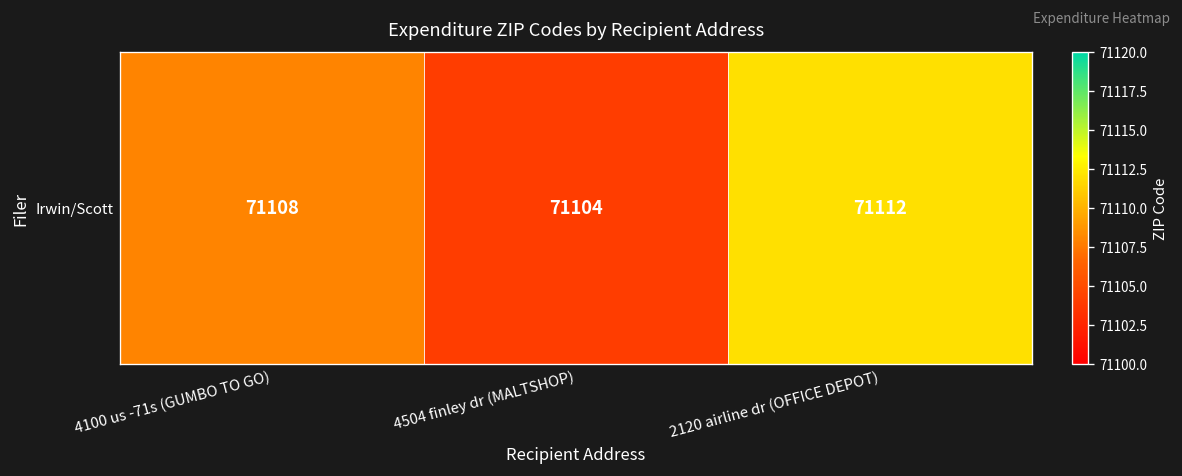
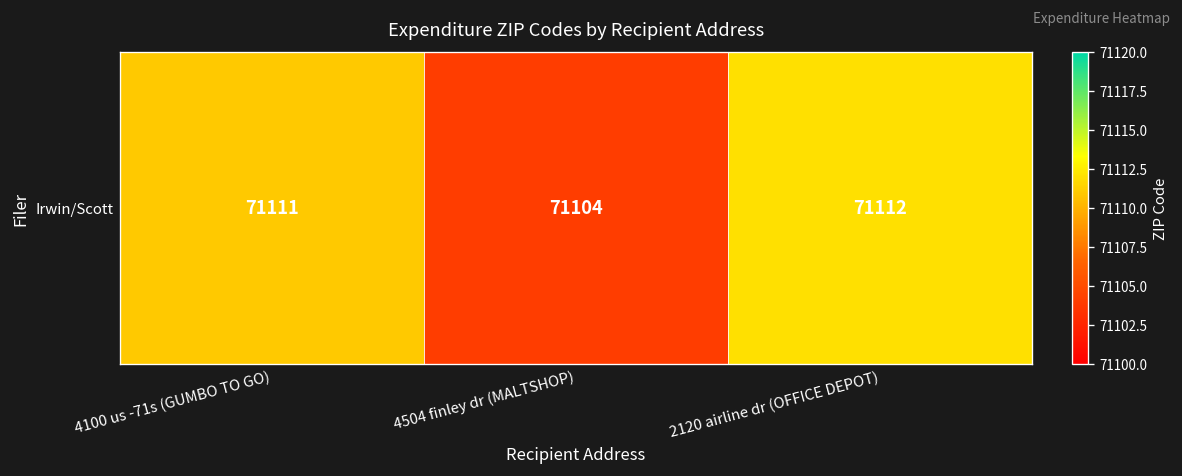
  {
    "Irwin/Scott": {
-     "4100 us -71s (GUMBO TO GO)": 71108,
+     "4100 us -71s (GUMBO TO GO)": 71111,
      "4504 finley dr (MALTSHOP)": 71104,
      "2120 airline dr (OFFICE DEPOT)": 71112
    }
  }
